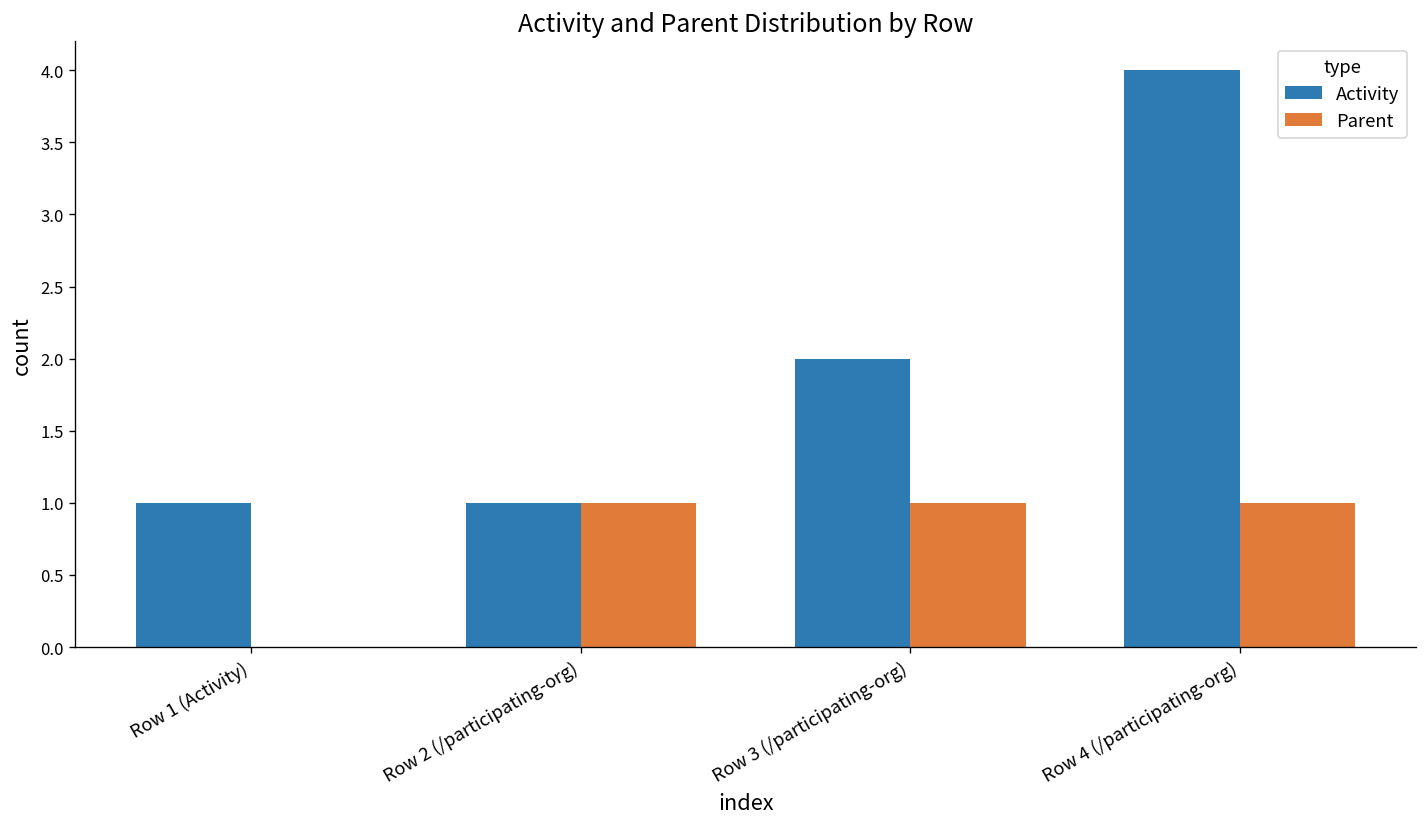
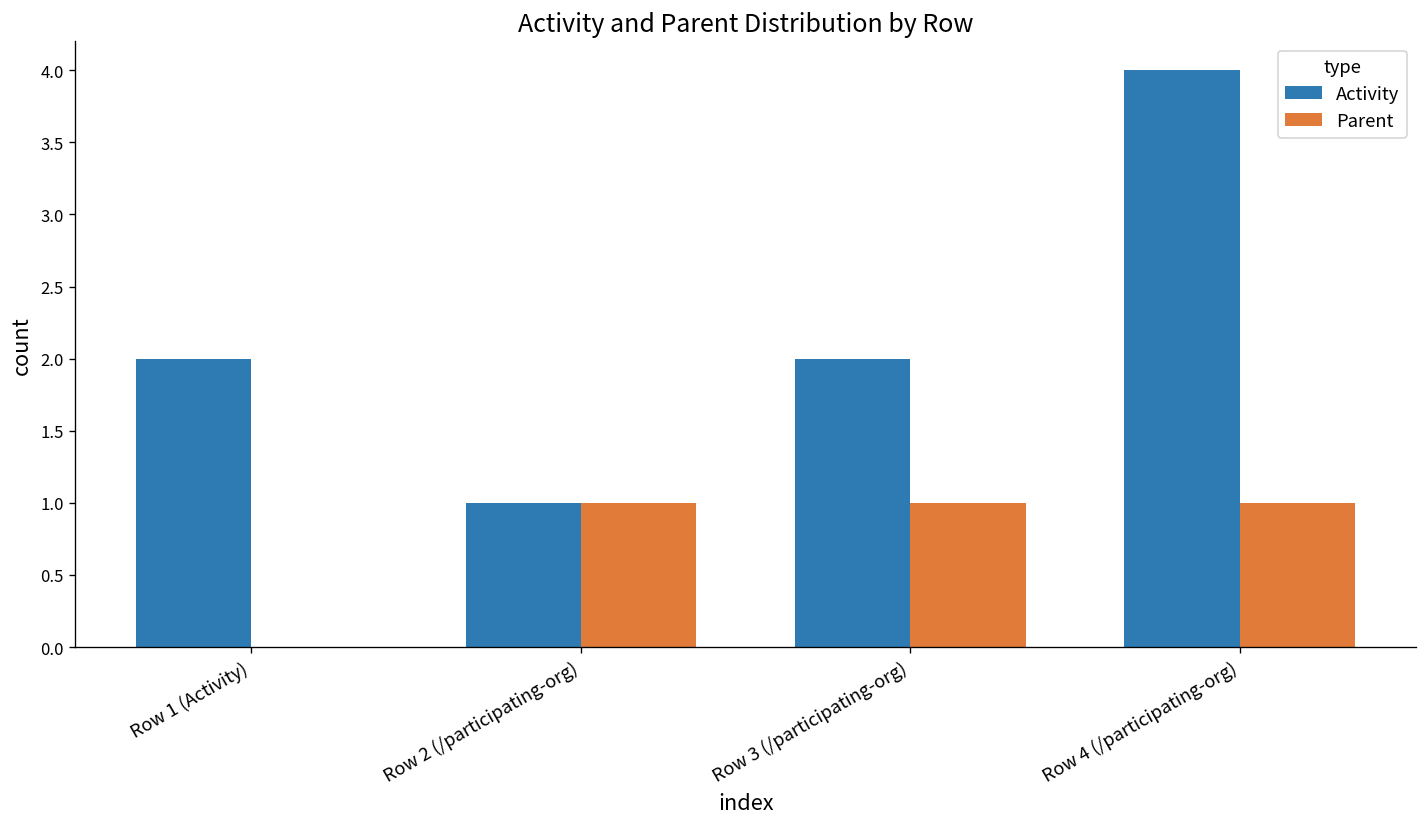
  {
    "Activity": {
-     "Row 1 (Activity)": 1,
+     "Row 1 (Activity)": 2,
      "Row 2 (/participating-org)": 1,
      "Row 3 (/participating-org)": 2,
      "Row 4 (/participating-org)": 4
    },
    "Parent": {
      "Row 1 (Activity)": 0,
      "Row 2 (/participating-org)": 1,
      "Row 3 (/participating-org)": 1,
      "Row 4 (/participating-org)": 1
    }
  }
